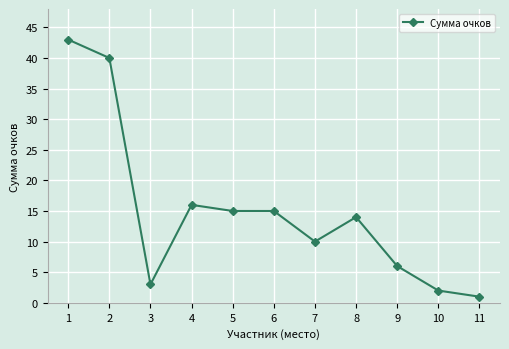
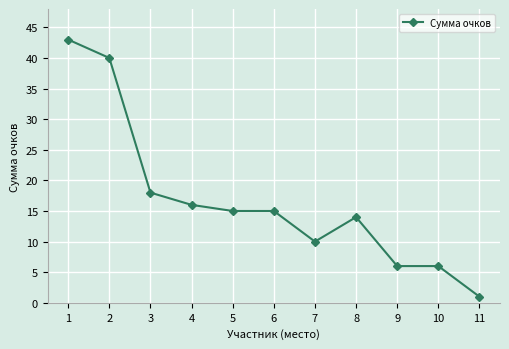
  {
    "1": 43,
    "2": 40,
-   "3": 3,
+   "3": 18,
    "4": 16,
    "5": 15,
    "6": 15,
    "7": 10,
    "8": 14,
    "9": 6,
-   "10": 2,
+   "10": 6,
    "11": 1
  }
